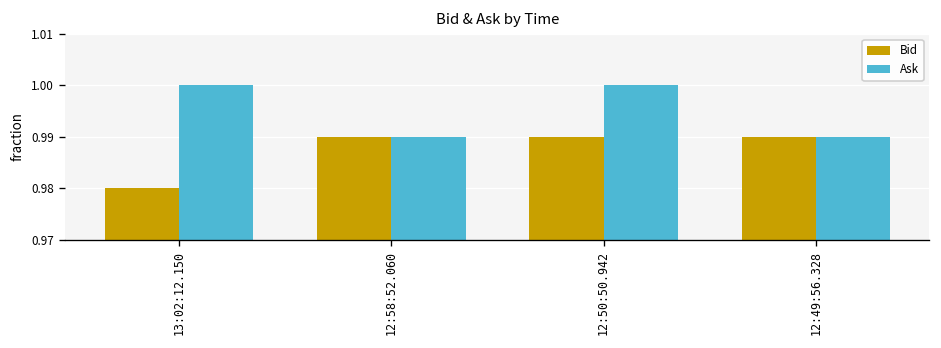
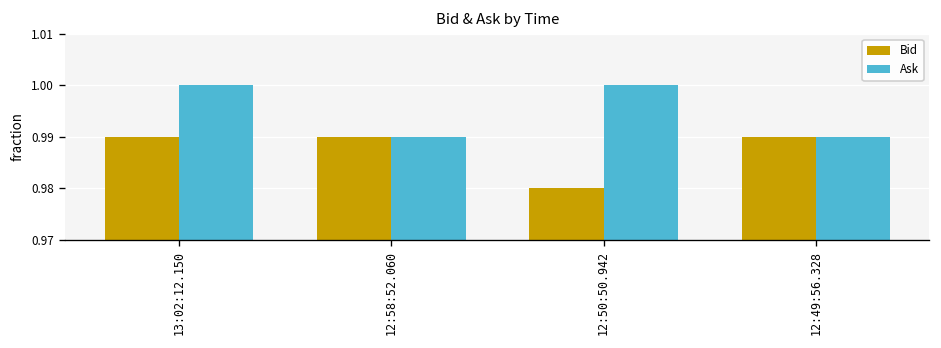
  {
    "Bid": {
-     "13:02:12.150": 0.98,
+     "13:02:12.150": 0.99,
      "12:58:52.060": 0.99,
-     "12:50:50.942": 0.99,
+     "12:50:50.942": 0.98,
      "12:49:56.328": 0.99
    },
    "Ask": {
      "13:02:12.150": 1.00,
      "12:58:52.060": 0.99,
      "12:50:50.942": 1.00,
      "12:49:56.328": 0.99
    }
  }
